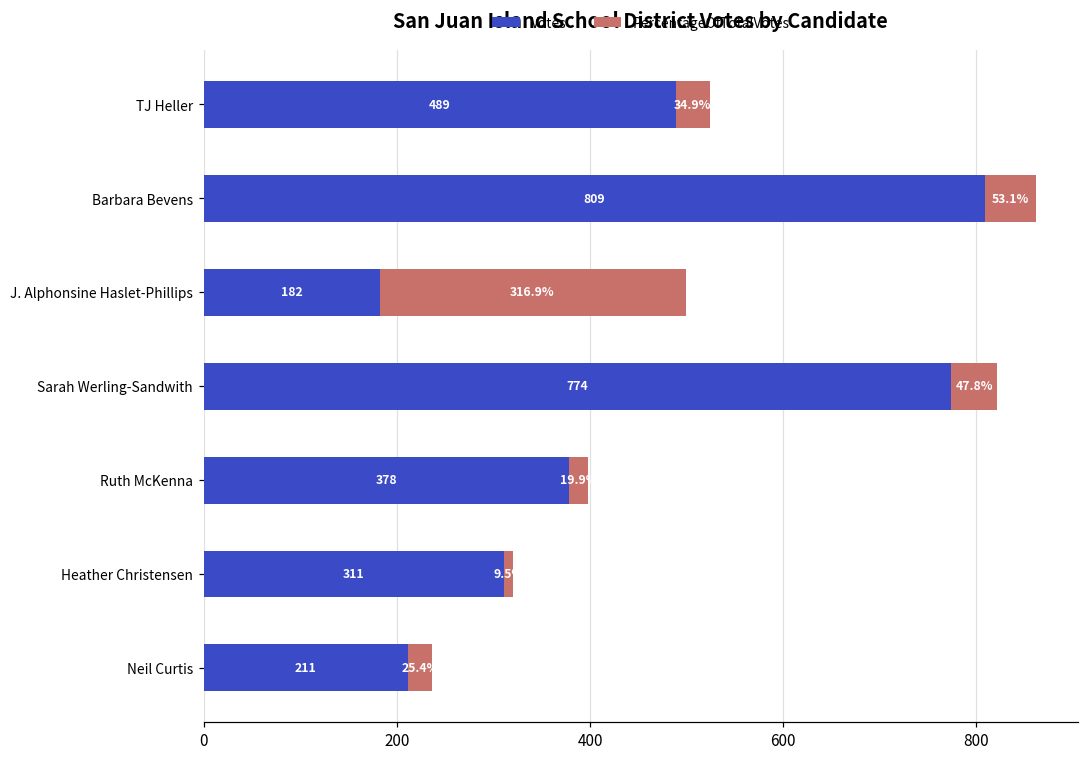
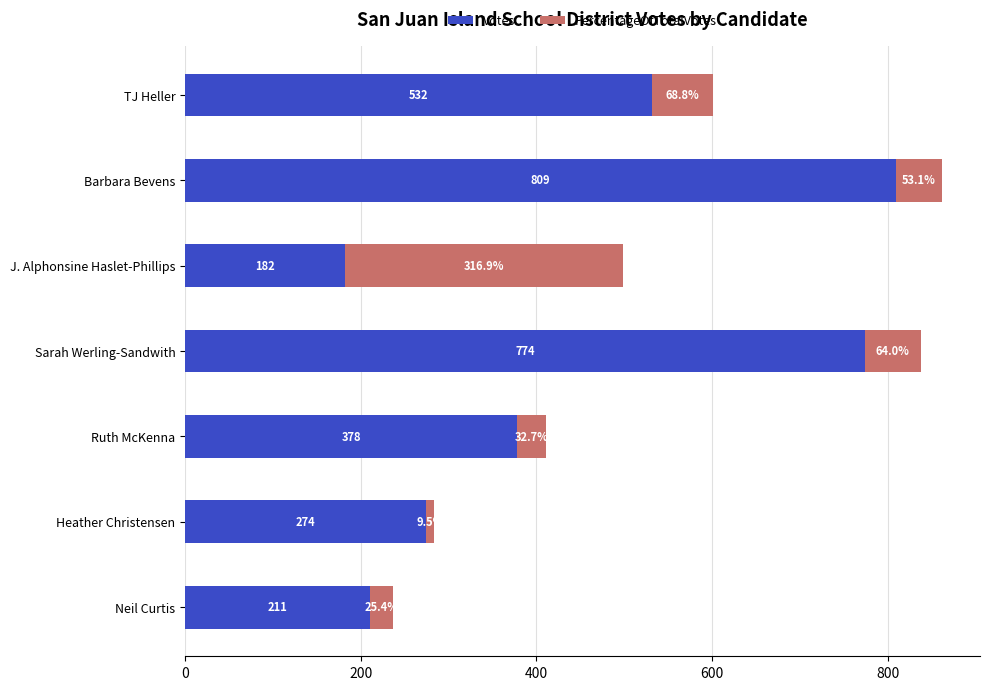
  {
    "Votes": {
-     "TJ Heller": "489",
+     "TJ Heller": "532",
      "Barbara Bevens": "809",
      "J. Alphonsine Haslet-Phillips": "182",
      "Sarah Werling-Sandwith": "774",
      "Ruth McKenna": "378",
-     "Heather Christensen": "311",
+     "Heather Christensen": "274",
      "Neil Curtis": "211"
    },
    "PercentageOfTotalVotes": {
-     "TJ Heller": "34.9%",
+     "TJ Heller": "68.8%",
      "Barbara Bevens": "53.1%",
      "J. Alphonsine Haslet-Phillips": "316.9%",
-     "Sarah Werling-Sandwith": "47.8%",
-     "Ruth McKenna": "19.9%",
+     "Sarah Werling-Sandwith": "64.0%",
+     "Ruth McKenna": "32.7%",
      "Heather Christensen": "9.5%",
      "Neil Curtis": "25.4%"
    }
  }
